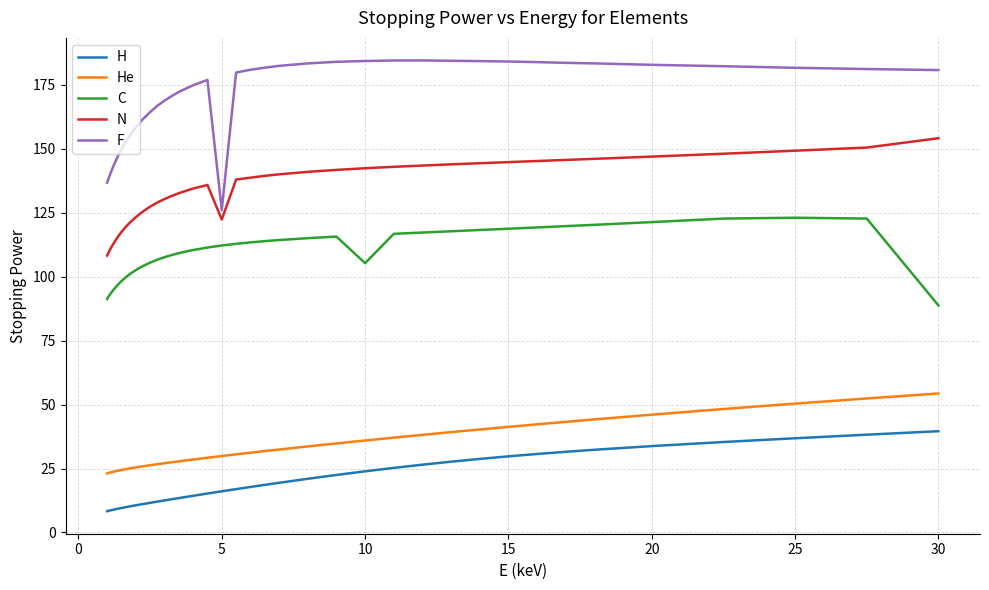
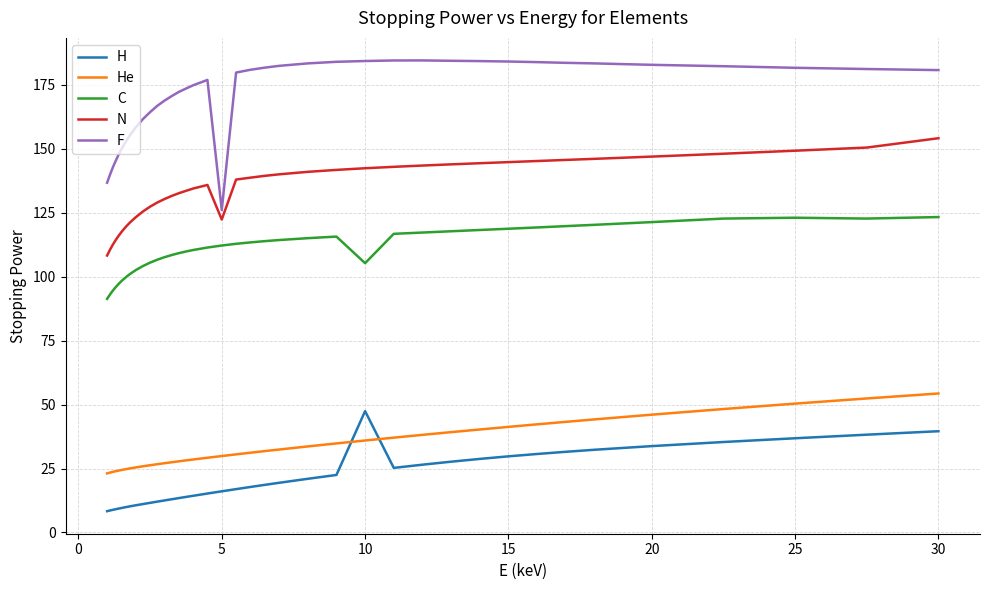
  {
    "H": {
      "5": 16,
-     "10": 24,
+     "10": 47,
      "15": 30,
      "20": 34,
      "25": 37,
      "30": 40
    },
    "He": {
      "5": 30,
      "10": 36,
      "15": 41,
      "20": 46,
      "25": 50,
      "30": 54
    },
    "C": {
      "5": 112,
      "10": 105,
      "15": 119,
      "20": 121,
      "25": 123,
-     "30": 89
+     "30": 123
    },
    "N": {
      "5": 122,
      "10": 142,
      "15": 145,
      "20": 147,
      "25": 149,
      "30": 154
    },
    "F": {
      "5": 126,
      "10": 184,
      "15": 184,
      "20": 183,
      "25": 182,
      "30": 181
    }
  }
